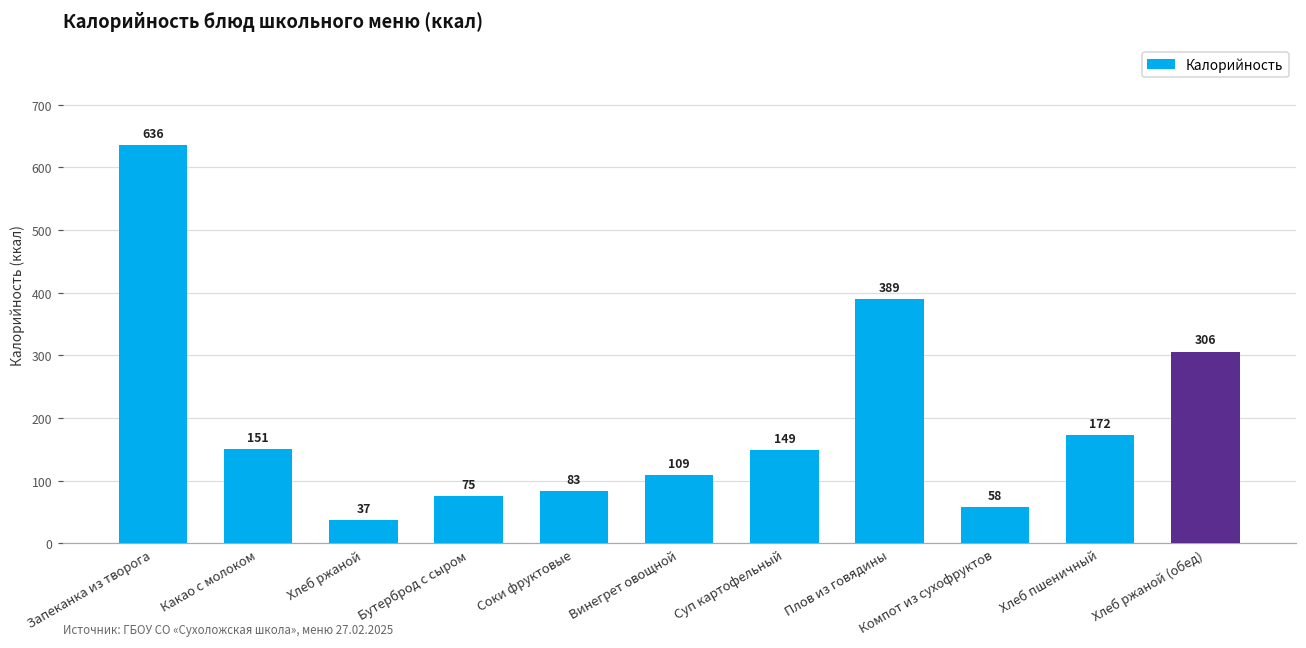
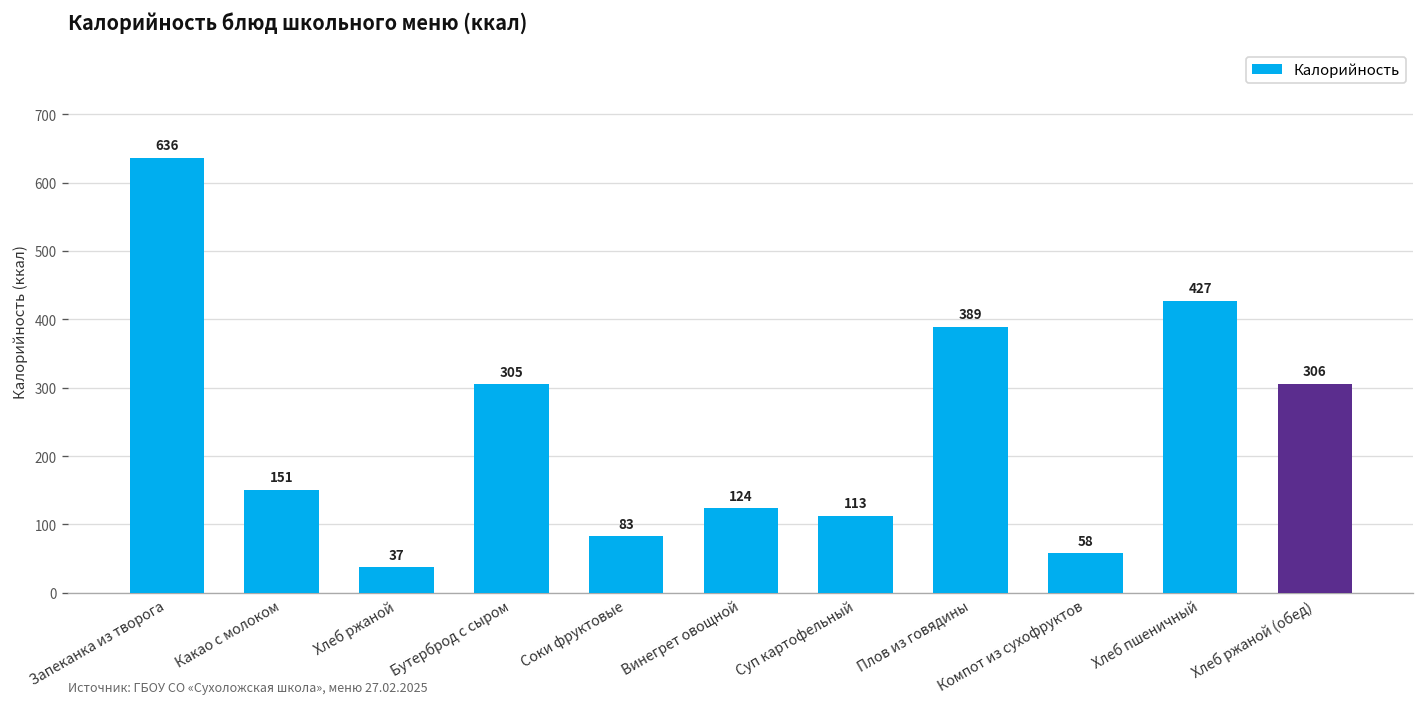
  {
    "Запеканка из творога": 636,
    "Какао с молоком": 151,
    "Хлеб ржаной": 37,
-   "Бутерброд с сыром": 75,
+   "Бутерброд с сыром": 305,
    "Соки фруктовые": 83,
-   "Винегрет овощной": 109,
-   "Суп картофельный": 149,
+   "Винегрет овощной": 124,
+   "Суп картофельный": 113,
    "Плов из говядины": 389,
    "Компот из сухофруктов": 58,
-   "Хлеб пшеничный": 172,
+   "Хлеб пшеничный": 427,
    "Хлеб ржаной (обед)": 306
  }
